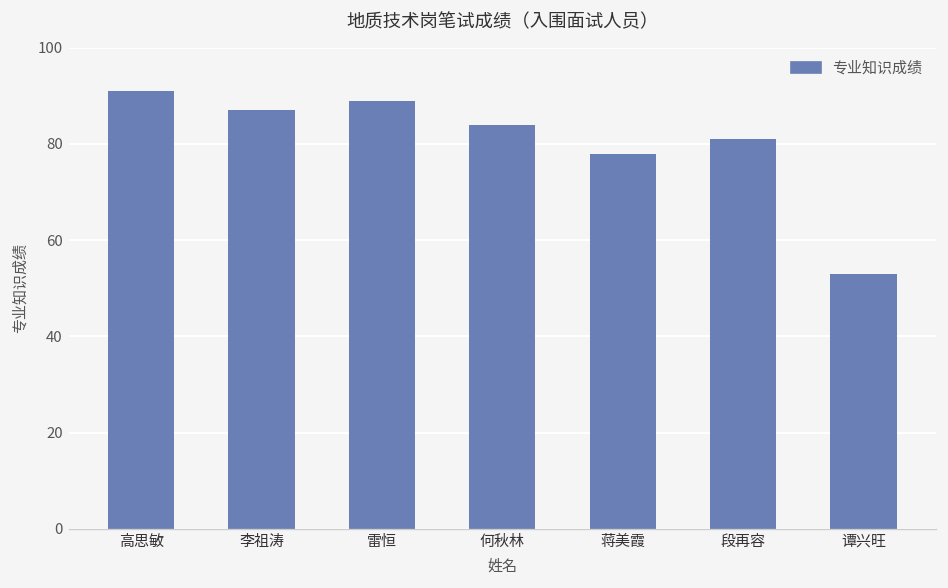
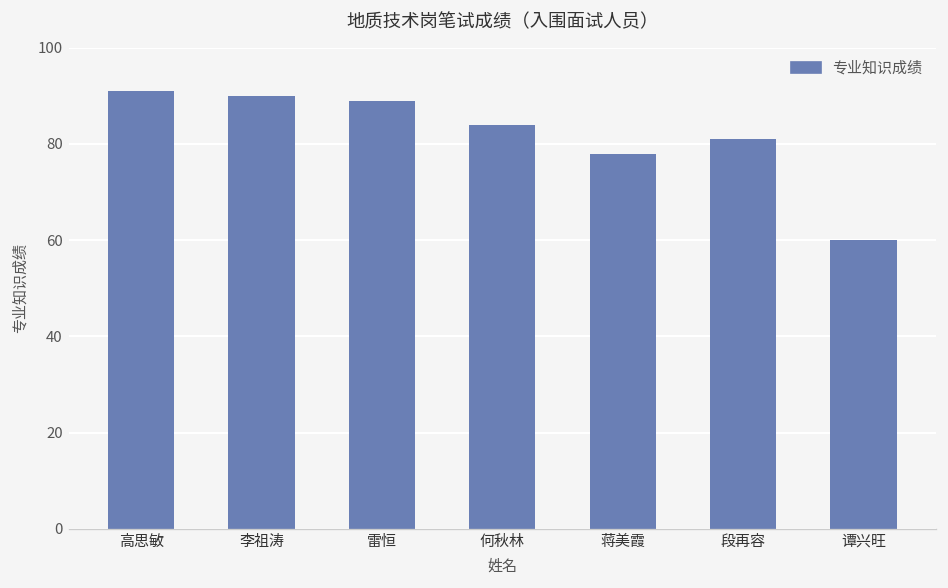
  {
    "高思敏": 91,
-   "李祖涛": 87,
+   "李祖涛": 90,
    "雷恒": 89,
    "何秋林": 84,
    "蒋美霞": 78,
    "段再容": 81,
-   "谭兴旺": 53
+   "谭兴旺": 60
  }
